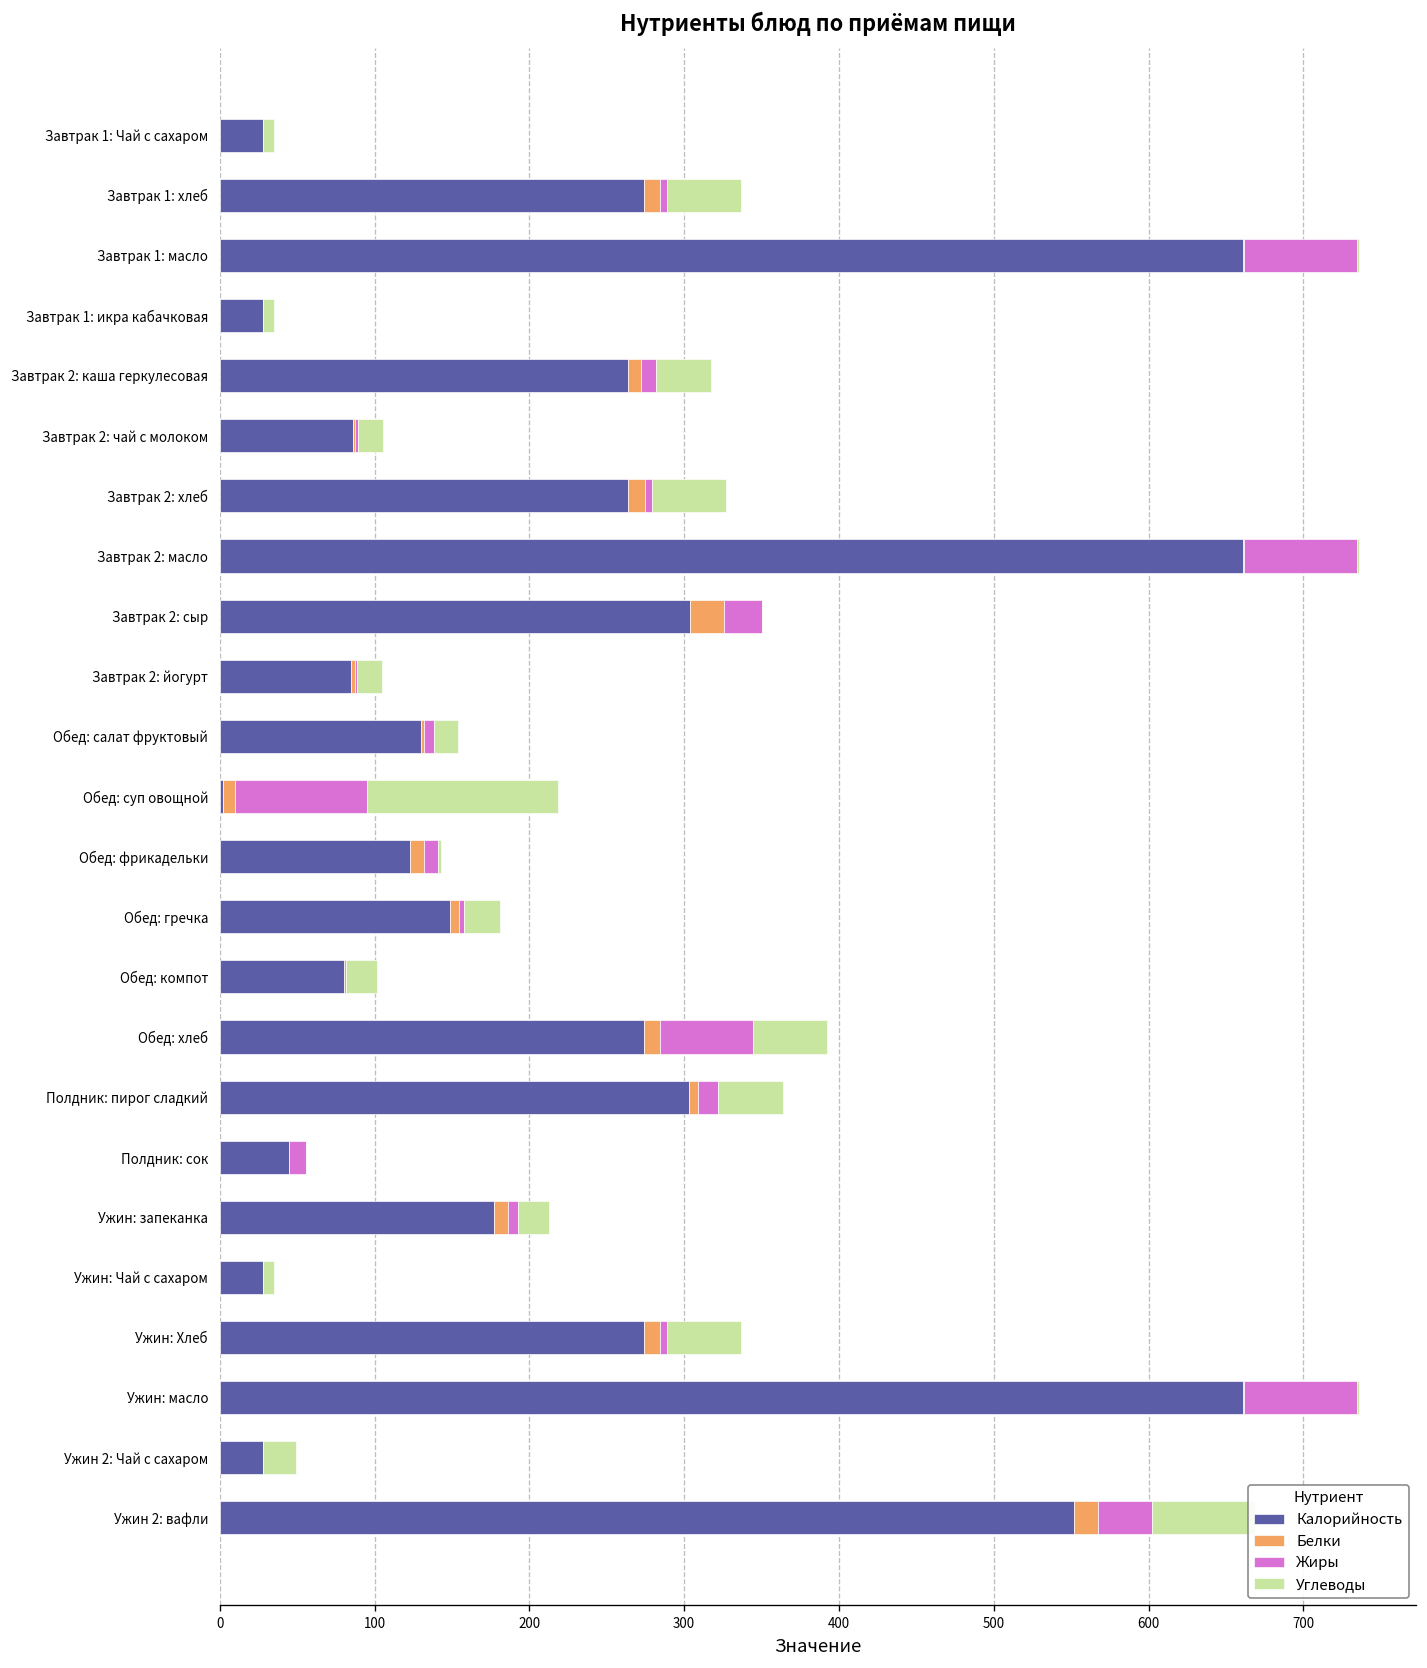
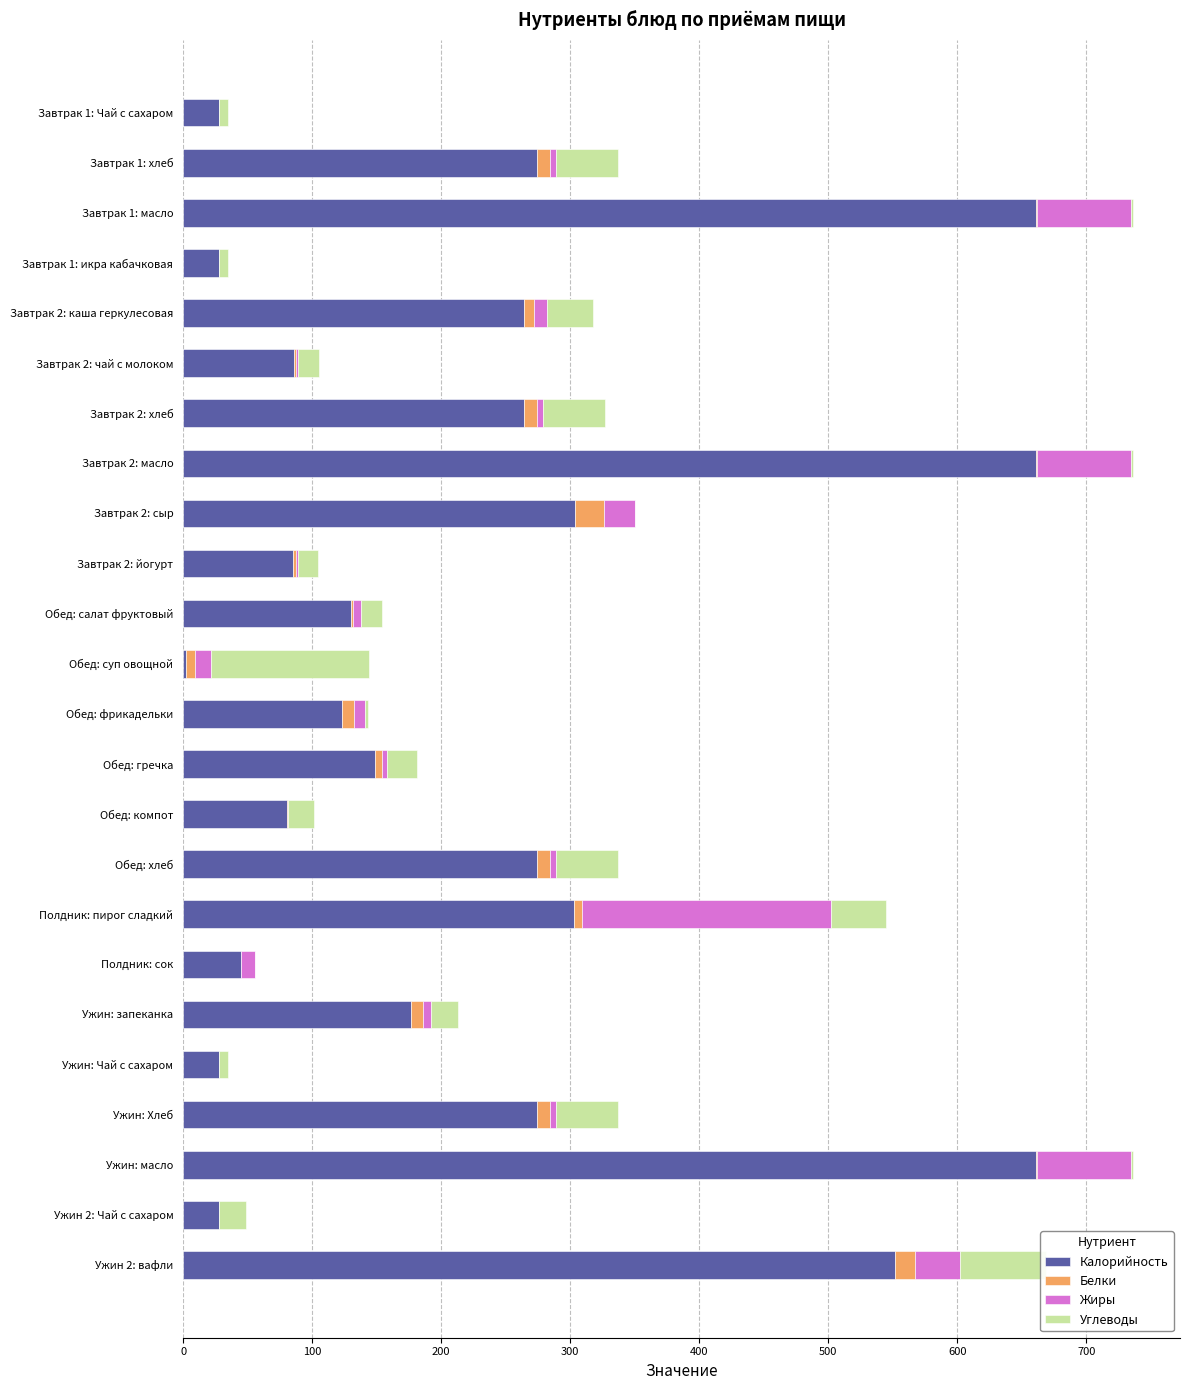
  {
    "Калорийность": {
      "Завтрак 1: Чай с сахаром": 28,
      "Завтрак 1: хлеб": 274,
      "Завтрак 1: масло": 661,
      "Завтрак 1: икра кабачковая": 28,
      "Завтрак 2: каша геркулесовая": 264,
      "Завтрак 2: чай с молоком": 86,
      "Завтрак 2: хлеб": 264,
      "Завтрак 2: масло": 661,
      "Завтрак 2: сыр": 304,
      "Завтрак 2: йогурт": 85,
      "Обед: салат фруктовый": 130,
      "Обед: суп овощной": 2,
      "Обед: фрикадельки": 123,
      "Обед: гречка": 149,
      "Обед: компот": 81,
      "Обед: хлеб": 274,
      "Полдник: пирог сладкий": 303,
      "Полдник: сок": 45,
      "Ужин: запеканка": 177,
      "Ужин: Чай с сахаром": 28,
      "Ужин: Хлеб": 274,
      "Ужин: масло": 661,
      "Ужин 2: Чай с сахаром": 28,
      "Ужин 2: вафли": 552
    },
    "Белки": {
      "Завтрак 1: хлеб": 11,
      "Завтрак 2: каша геркулесовая": 8,
      "Завтрак 2: хлеб": 11,
      "Завтрак 2: сыр": 22,
      "Завтрак 2: йогурт": 3,
      "Обед: салат фруктовый": 2,
      "Обед: суп овощной": 7,
      "Обед: фрикадельки": 9,
      "Обед: гречка": 6,
      "Обед: хлеб": 11,
      "Полдник: пирог сладкий": 6,
      "Полдник: сок": 0,
      "Ужин: запеканка": 9,
      "Ужин: Хлеб": 11,
      "Ужин 2: вафли": 15
    },
    "Жиры": {
      "Завтрак 1: Чай с сахаром": 0,
      "Завтрак 1: хлеб": 5,
      "Завтрак 1: масло": 73,
      "Завтрак 1: икра кабачковая": 0,
      "Завтрак 2: каша геркулесовая": 10,
      "Завтрак 2: хлеб": 5,
      "Завтрак 2: масло": 73,
      "Завтрак 2: сыр": 24,
      "Обед: салат фруктовый": 6,
-     "Обед: суп овощной": 86,
+     "Обед: суп овощной": 12,
      "Обед: фрикадельки": 9,
      "Обед: гречка": 3,
      "Обед: компот": 0,
-     "Обед: хлеб": 60,
-     "Полдник: пирог сладкий": 12,
+     "Обед: хлеб": 5,
+     "Полдник: пирог сладкий": 193,
      "Полдник: сок": 11,
      "Ужин: запеканка": 7,
      "Ужин: Чай с сахаром": 0,
      "Ужин: Хлеб": 5,
      "Ужин: масло": 73,
      "Ужин 2: Чай с сахаром": 0,
      "Ужин 2: вафли": 35
    },
    "Углеводы": {
      "Завтрак 1: Чай с сахаром": 7,
      "Завтрак 1: хлеб": 48,
      "Завтрак 1: икра кабачковая": 7,
      "Завтрак 2: каша геркулесовая": 36,
      "Завтрак 2: чай с молоком": 16,
      "Завтрак 2: хлеб": 48,
      "Завтрак 2: сыр": 0,
      "Завтрак 2: йогурт": 16,
      "Обед: салат фруктовый": 16,
      "Обед: суп овощной": 123,
      "Обед: фрикадельки": 2,
      "Обед: гречка": 23,
      "Обед: компот": 20,
      "Обед: хлеб": 48,
      "Полдник: пирог сладкий": 42,
      "Полдник: сок": 0,
      "Ужин: запеканка": 20,
      "Ужин: Чай с сахаром": 7,
      "Ужин: Хлеб": 48,
      "Ужин 2: Чай с сахаром": 21
    }
  }
